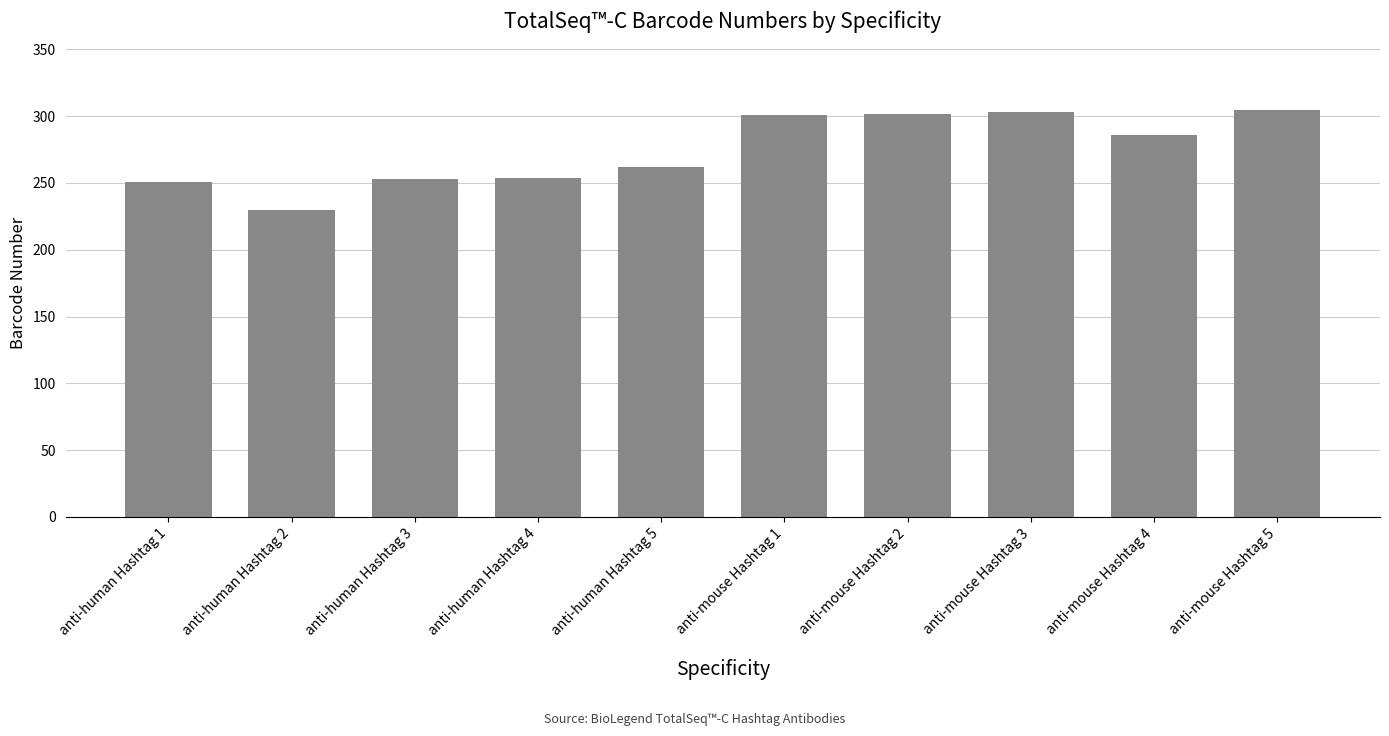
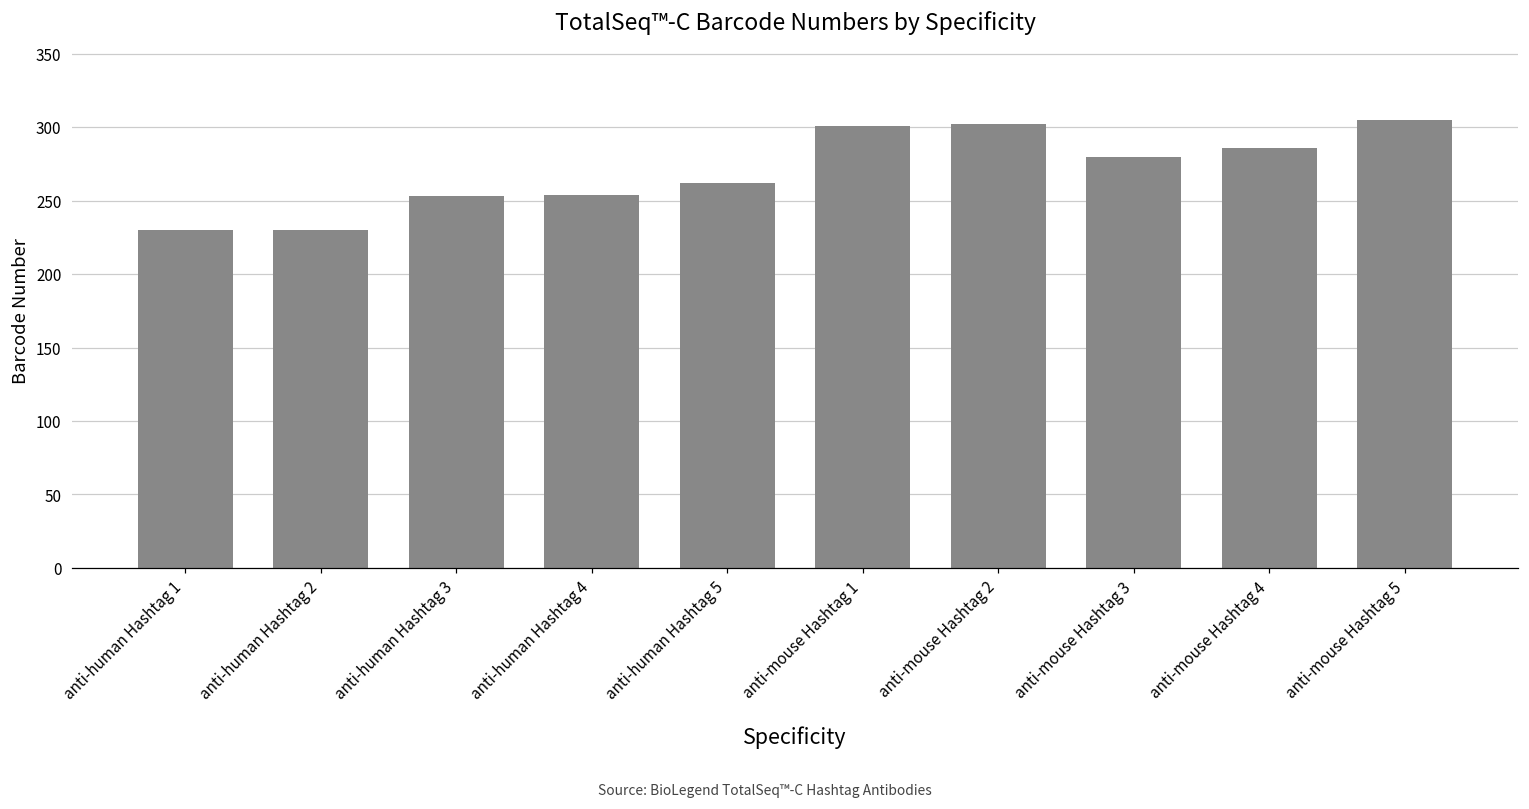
  {
-   "anti-human Hashtag 1": 251,
+   "anti-human Hashtag 1": 230,
    "anti-human Hashtag 2": 230,
    "anti-human Hashtag 3": 253,
    "anti-human Hashtag 4": 254,
    "anti-human Hashtag 5": 262,
    "anti-mouse Hashtag 1": 301,
    "anti-mouse Hashtag 2": 302,
-   "anti-mouse Hashtag 3": 303,
+   "anti-mouse Hashtag 3": 280,
    "anti-mouse Hashtag 4": 286,
    "anti-mouse Hashtag 5": 305
  }
